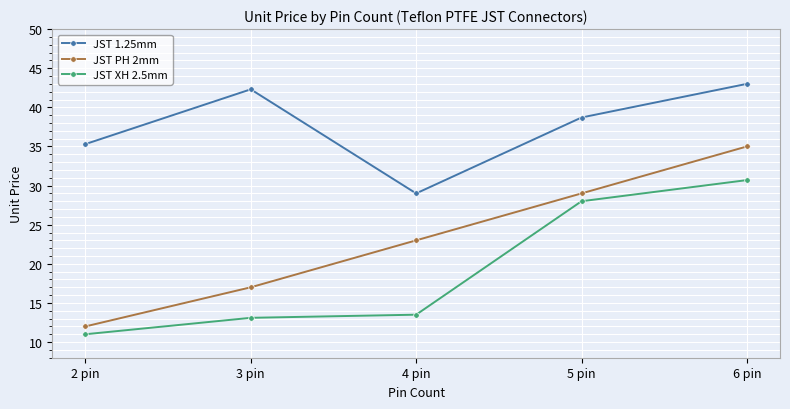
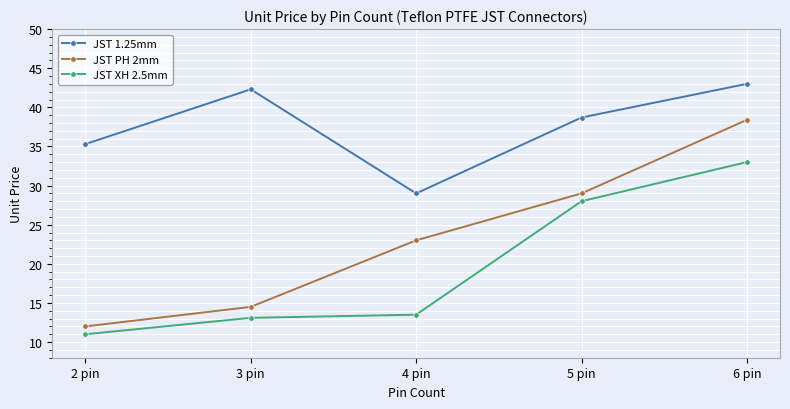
  {
    "JST 1.25mm": {
      "2 pin": 35,
      "3 pin": 42,
      "4 pin": 29,
      "5 pin": 39,
      "6 pin": 43
    },
    "JST PH 2mm": {
      "2 pin": 12,
-     "3 pin": 17,
+     "3 pin": 15,
      "4 pin": 23,
      "5 pin": 29,
-     "6 pin": 35
+     "6 pin": 38
    },
    "JST XH 2.5mm": {
      "2 pin": 11,
      "3 pin": 13,
      "4 pin": 14,
      "5 pin": 28,
-     "6 pin": 31
+     "6 pin": 33
    }
  }
